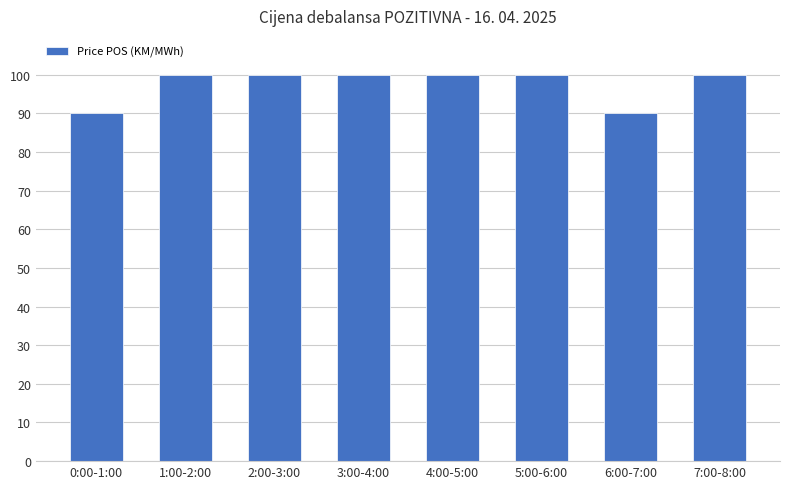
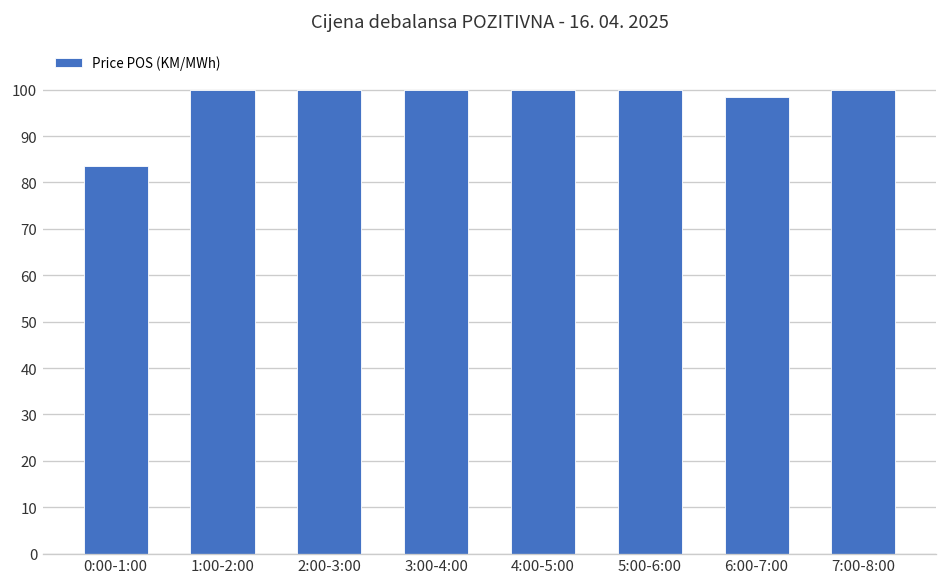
  {
-   "0:00-1:00": 90,
+   "0:00-1:00": 84,
    "1:00-2:00": 100,
    "2:00-3:00": 100,
    "3:00-4:00": 100,
    "4:00-5:00": 100,
    "5:00-6:00": 100,
-   "6:00-7:00": 90,
+   "6:00-7:00": 99,
    "7:00-8:00": 100
  }
